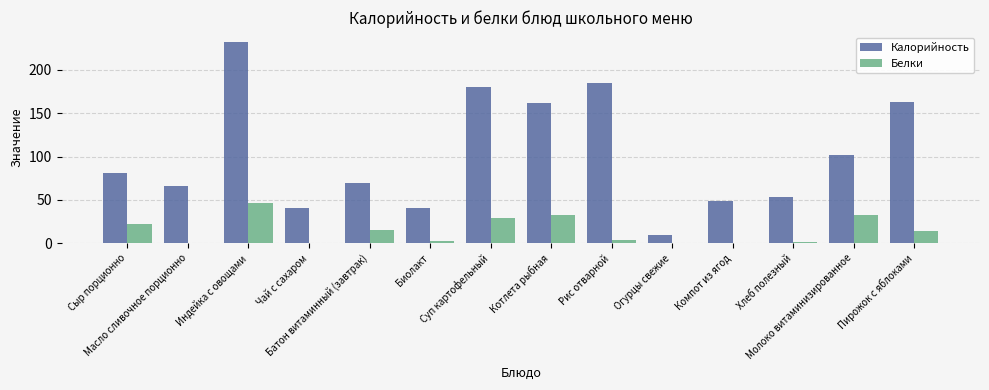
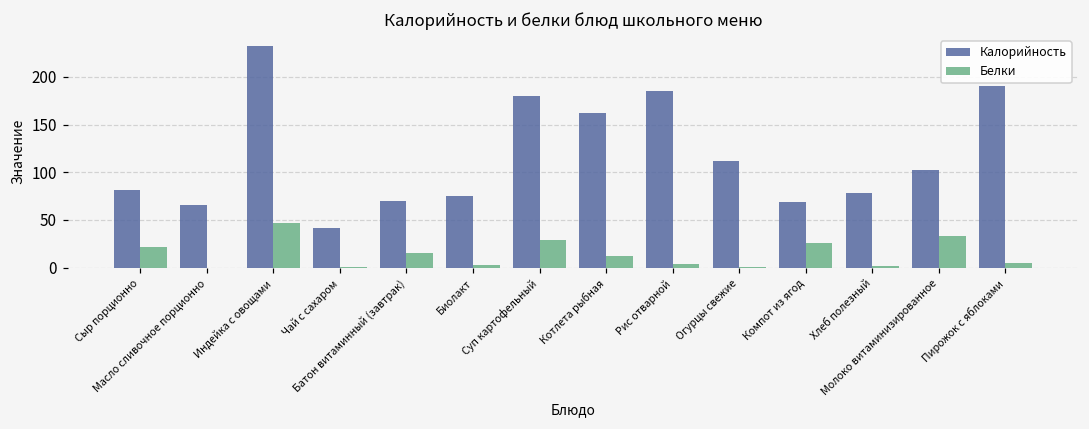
  {
    "Калорийность": {
      "Сыр порционно": 80,
      "Масло сливочное порционно": 70,
      "Индейка с овощами": 230,
      "Чай с сахаром": 40,
      "Батон витаминный (завтрак)": 70,
-     "Биолакт": 40,
+     "Биолакт": 80,
      "Суп картофельный": 180,
      "Котлета рыбная": 160,
      "Рис отварной": 190,
-     "Огурцы свежие": 10,
-     "Компот из ягод": 50,
-     "Хлеб полезный": 50,
+     "Огурцы свежие": 110,
+     "Компот из ягод": 70,
+     "Хлеб полезный": 80,
      "Молоко витаминизированное": 100,
-     "Пирожок с яблоками": 160
+     "Пирожок с яблоками": 190
    },
    "Белки": {
      "Сыр порционно": 20,
      "Индейка с овощами": 50,
      "Батон витаминный (завтрак)": 20,
      "Суп картофельный": 30,
-     "Котлета рыбная": 30,
+     "Котлета рыбная": 10,
      "Рис отварной": 0,
-     "Компот из ягод": 0,
+     "Компот из ягод": 30,
      "Молоко витаминизированное": 30,
-     "Пирожок с яблоками": 10
+     "Пирожок с яблоками": 0
    }
  }
